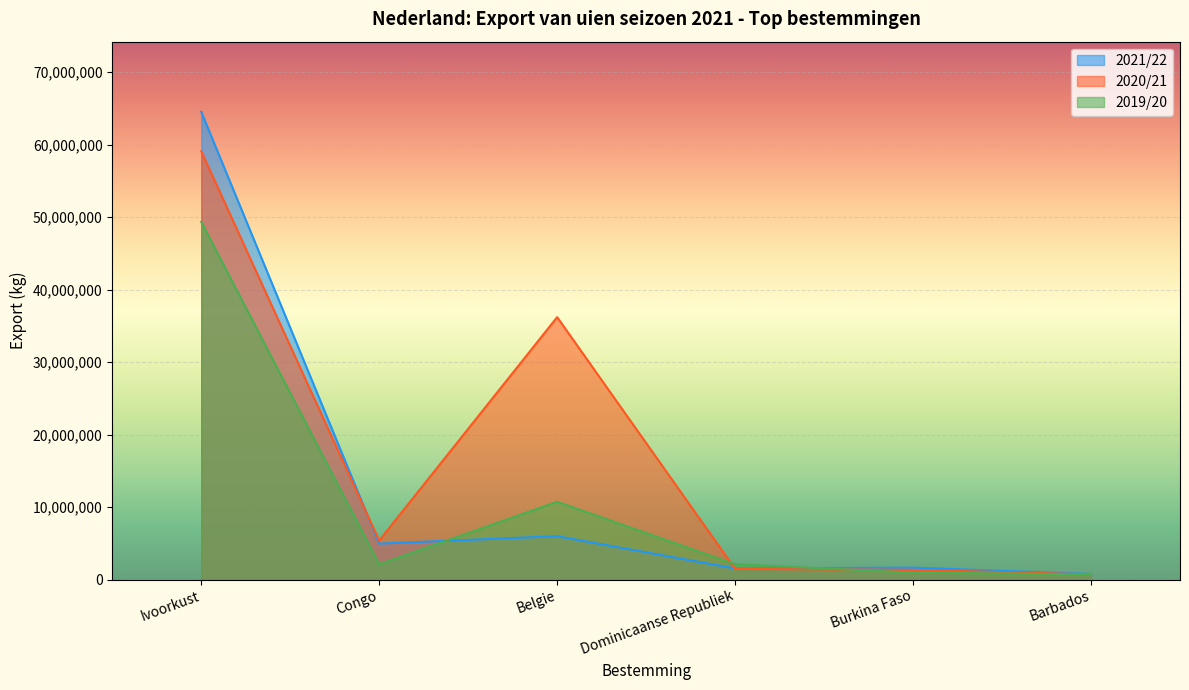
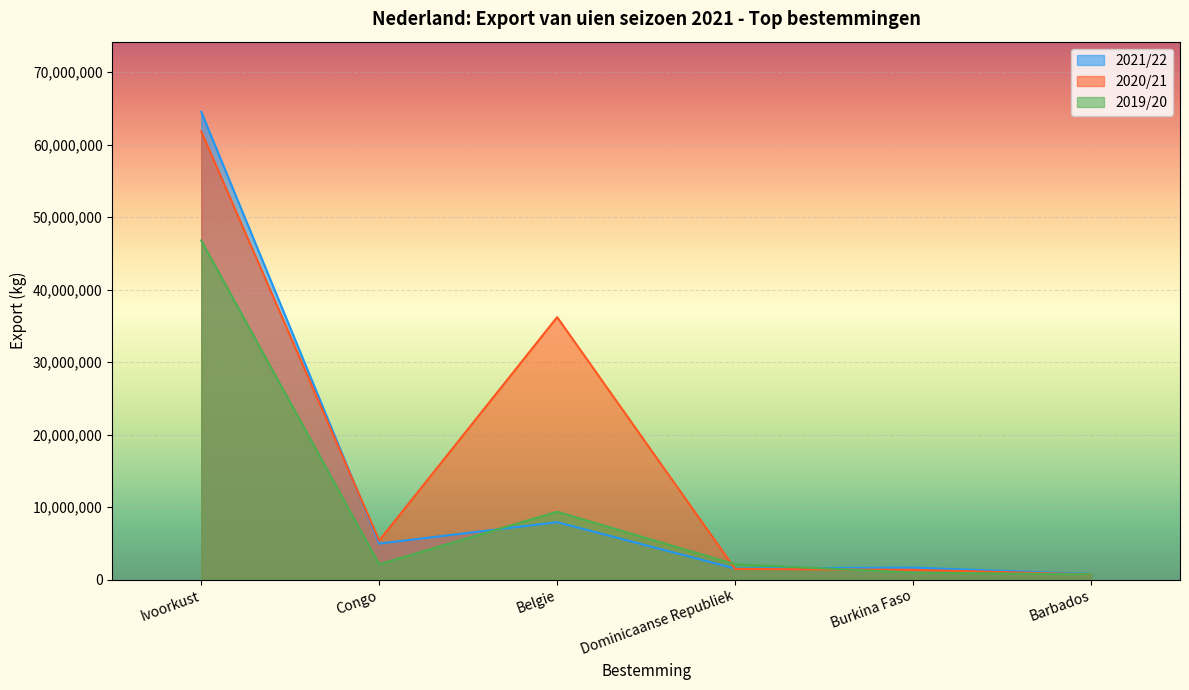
  {
    "2021/22": {
      "Ivoorkust": "65,000,000",
      "Congo": "5,000,000",
-     "Belgie": "6,000,000"
+     "Belgie": "8,000,000"
    },
    "2020/21": {
-     "Ivoorkust": "59,000,000",
+     "Ivoorkust": "62,000,000",
      "Congo": "5,000,000",
      "Belgie": "36,000,000"
    },
    "2019/20": {
-     "Ivoorkust": "49,000,000",
+     "Ivoorkust": "47,000,000",
      "Congo": "2,000,000",
-     "Belgie": "11,000,000",
+     "Belgie": "9,000,000",
      "Dominicaanse Republiek": "2,000,000",
      "Burkina Faso": "1,000,000"
    }
  }
